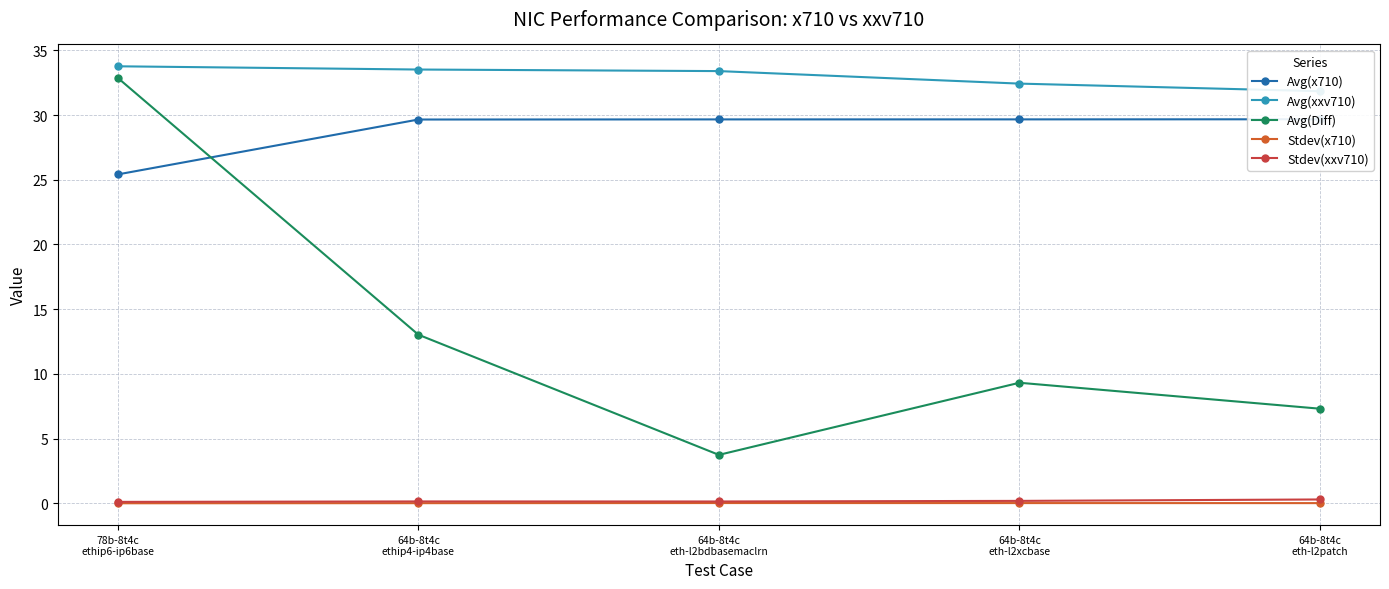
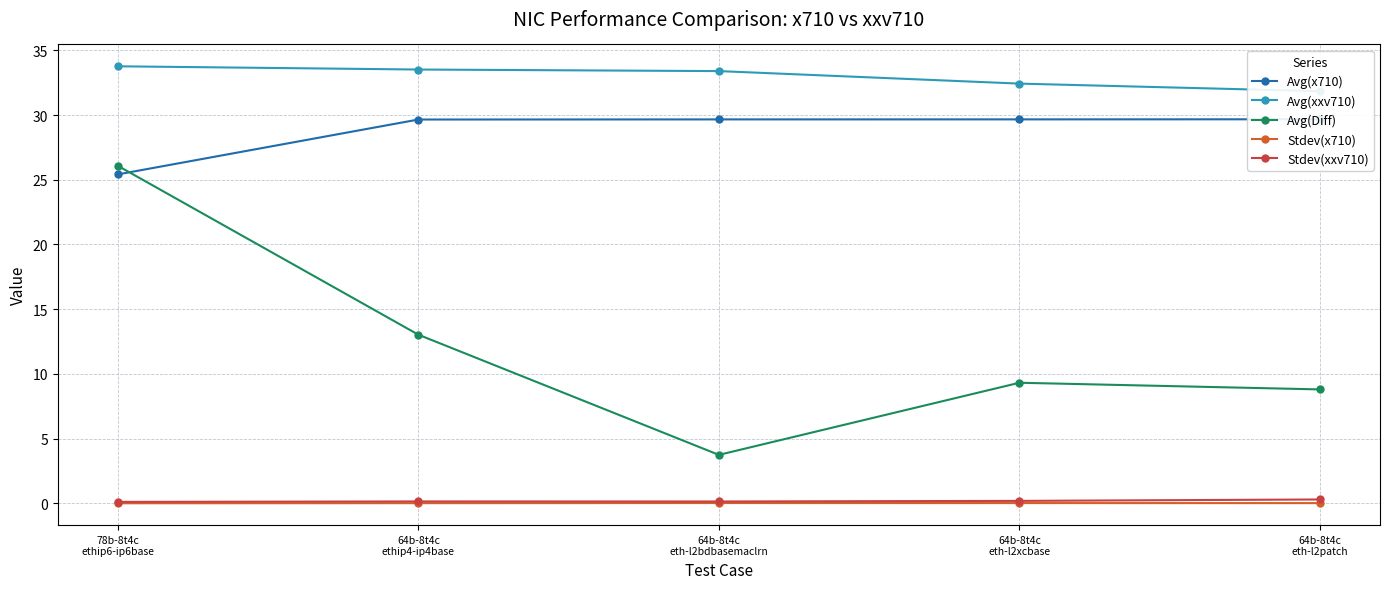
  {
    "Avg(Diff)": {
-     "78b-8t4c ethip6-ip6base": 32.9,
+     "78b-8t4c ethip6-ip6base": 26.1,
      "64b-8t4c ethip4-ip4base": 13.0,
      "64b-8t4c eth-l2bdbasemaclrn": 3.7,
      "64b-8t4c eth-l2xcbase": 9.3,
-     "64b-8t4c eth-l2patch": 7.3
+     "64b-8t4c eth-l2patch": 8.8
    }
  }
